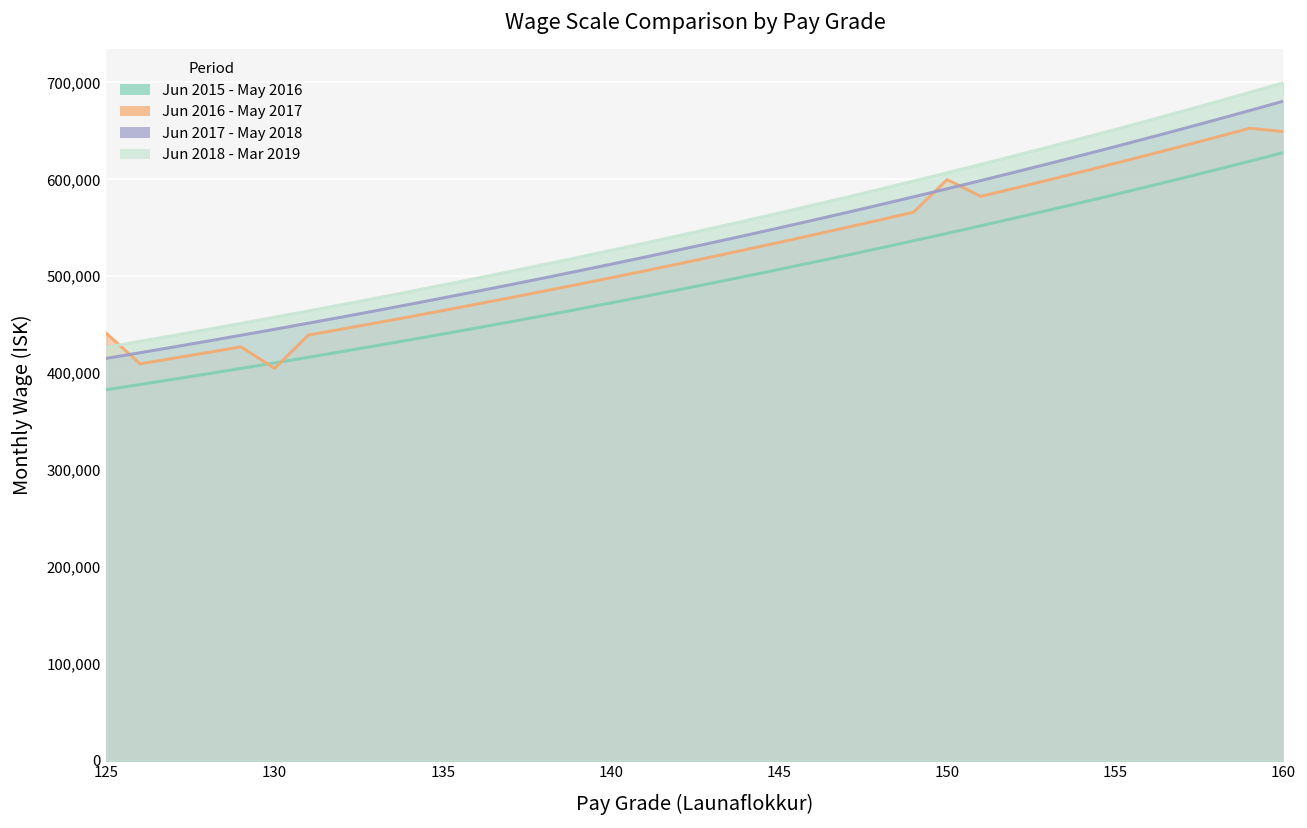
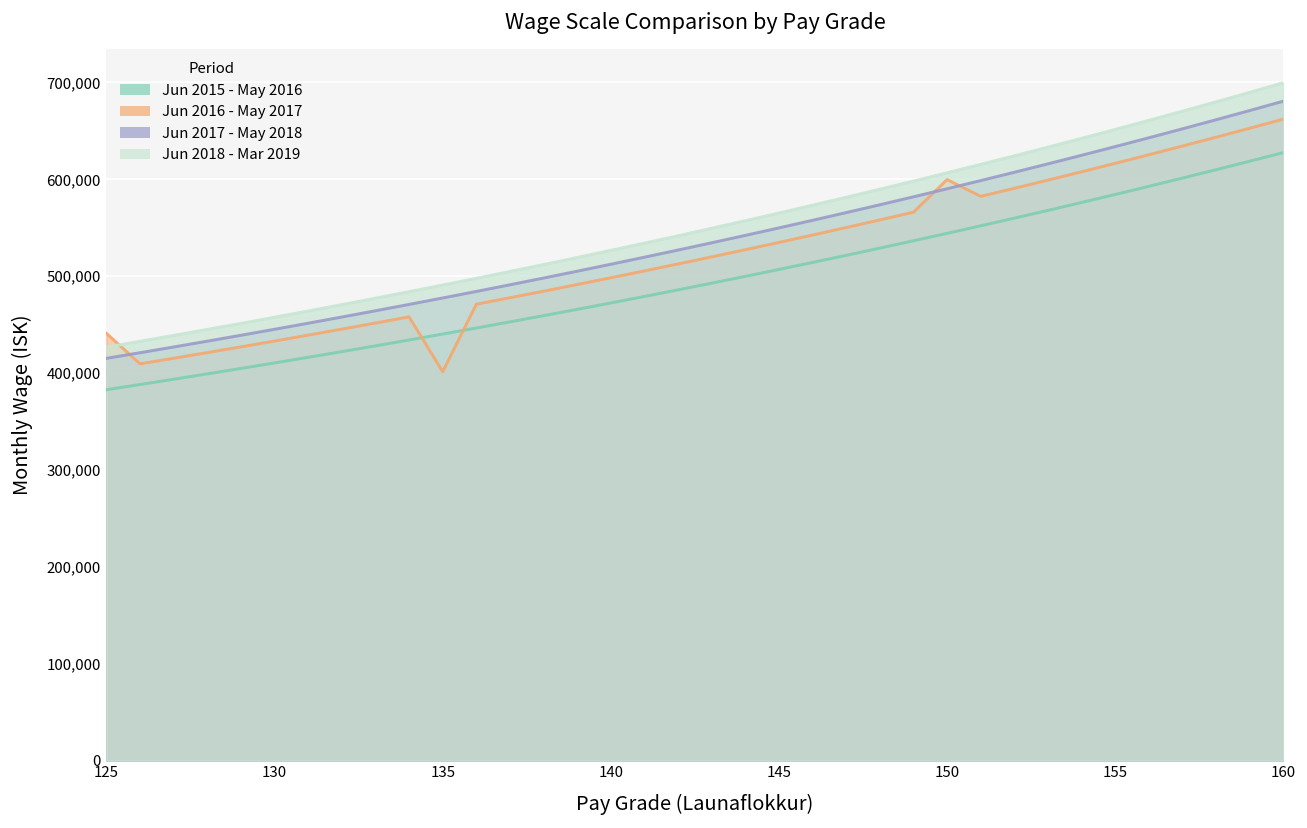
  {
    "Jun 2016 - May 2017": {
      "125": "440,000",
-     "130": "400,000",
-     "135": "460,000",
+     "130": "430,000",
+     "135": "400,000",
      "140": "500,000",
      "145": "530,000",
      "150": "600,000",
      "155": "620,000",
-     "160": "650,000"
+     "160": "660,000"
    }
  }
